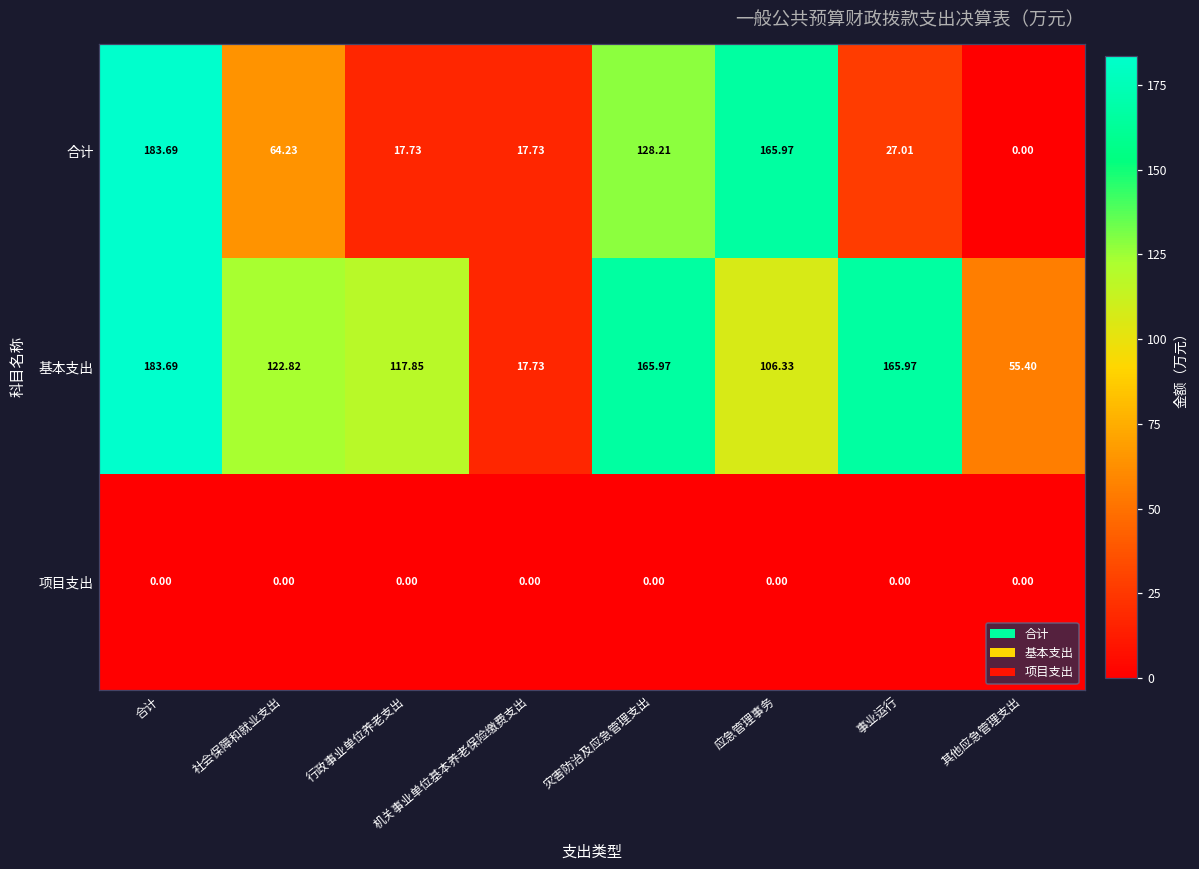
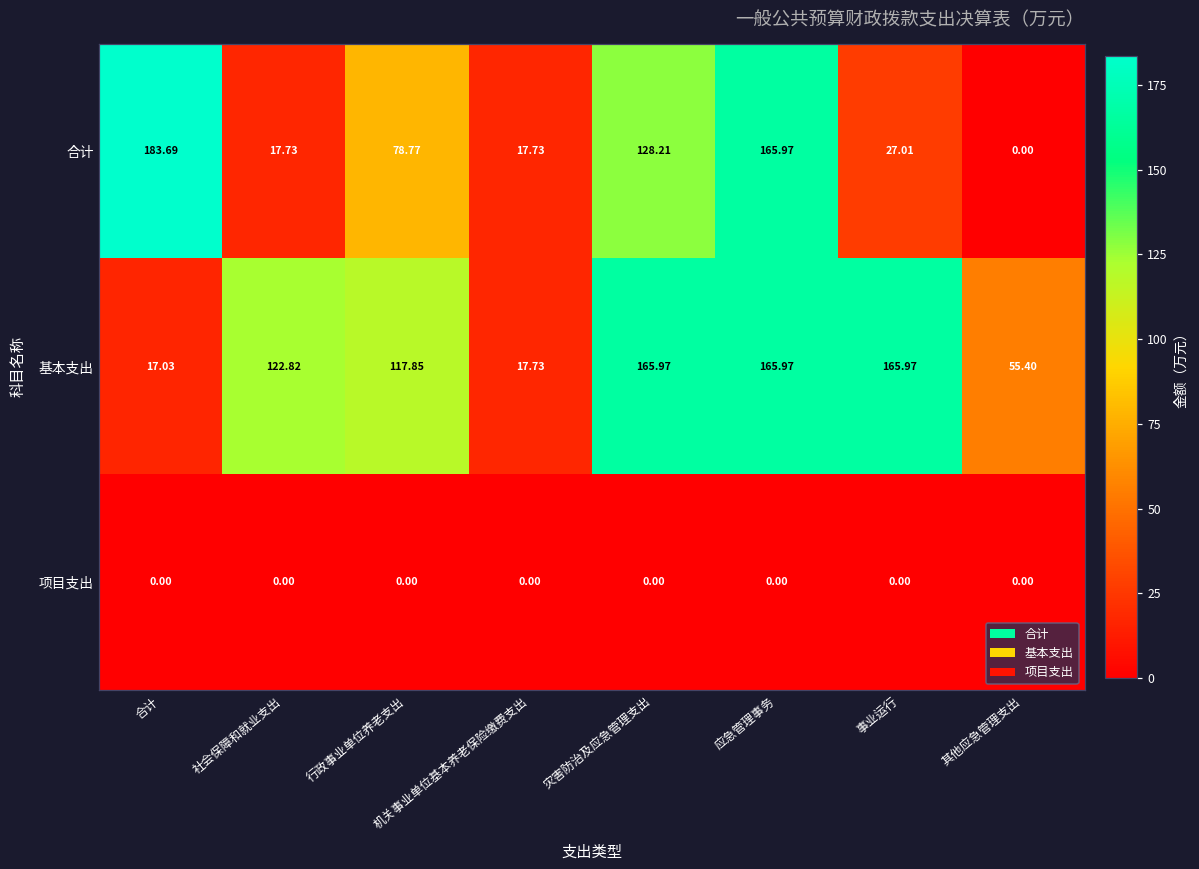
  {
    "合计": {
      "合计": 183.69,
-     "社会保障和就业支出": 64.23,
-     "行政事业单位养老支出": 17.73,
+     "社会保障和就业支出": 17.73,
+     "行政事业单位养老支出": 78.77,
      "机关事业单位基本养老保险缴费支出": 17.73,
      "灾害防治及应急管理支出": 128.21,
      "应急管理事务": 165.97,
      "事业运行": 27.01,
      "其他应急管理支出": 0.00
    },
    "基本支出": {
-     "合计": 183.69,
+     "合计": 17.03,
      "社会保障和就业支出": 122.82,
      "行政事业单位养老支出": 117.85,
      "机关事业单位基本养老保险缴费支出": 17.73,
      "灾害防治及应急管理支出": 165.97,
-     "应急管理事务": 106.33,
+     "应急管理事务": 165.97,
      "事业运行": 165.97,
      "其他应急管理支出": 55.40
    },
    "项目支出": {
      "合计": 0.00,
      "社会保障和就业支出": 0.00,
      "行政事业单位养老支出": 0.00,
      "机关事业单位基本养老保险缴费支出": 0.00,
      "灾害防治及应急管理支出": 0.00,
      "应急管理事务": 0.00,
      "事业运行": 0.00,
      "其他应急管理支出": 0.00
    }
  }
